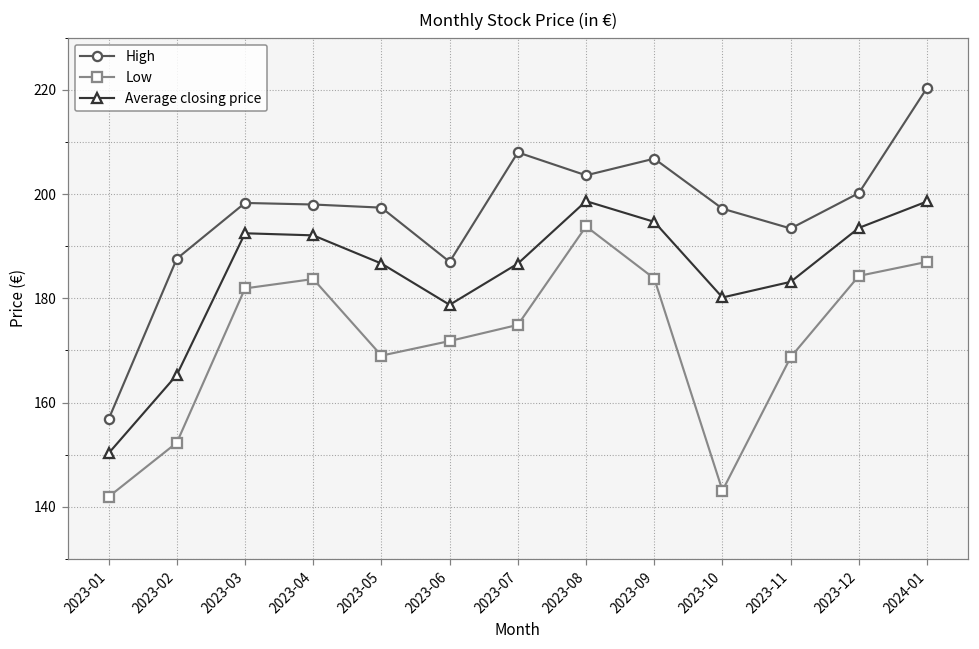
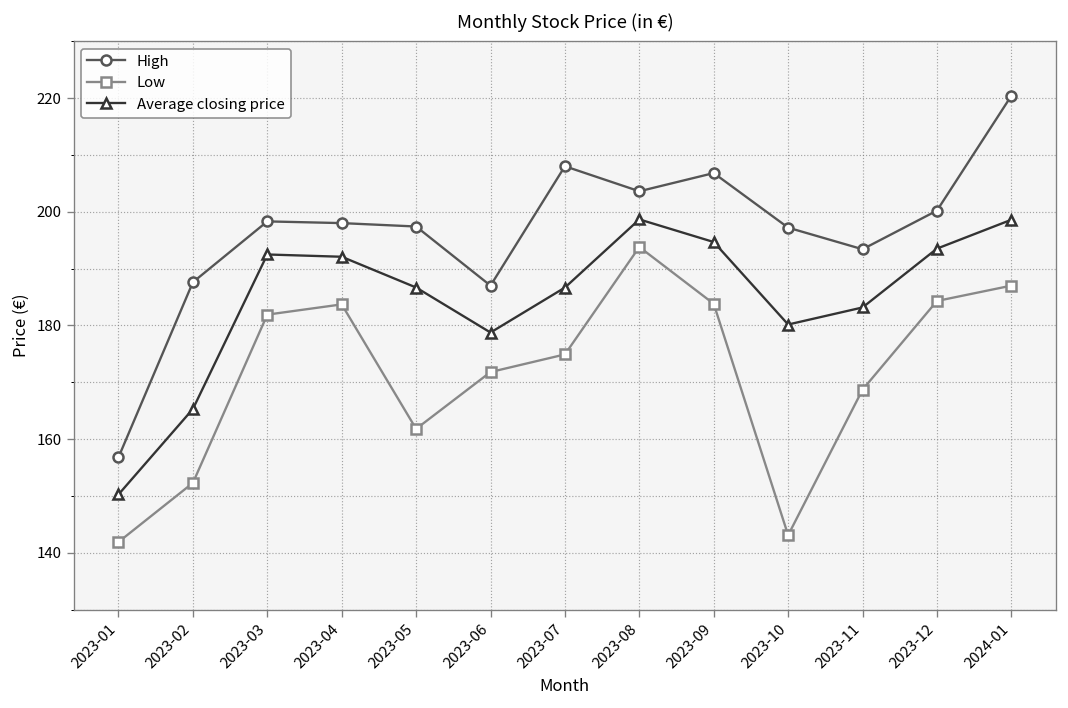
  {
    "Low": {
      "2023-01": 142,
      "2023-02": 152,
      "2023-03": 182,
      "2023-04": 184,
-     "2023-05": 169,
+     "2023-05": 162,
      "2023-06": 172,
      "2023-07": 175,
      "2023-08": 194,
      "2023-09": 184,
      "2023-10": 143,
      "2023-11": 169,
      "2023-12": 184,
      "2024-01": 187
    }
  }
